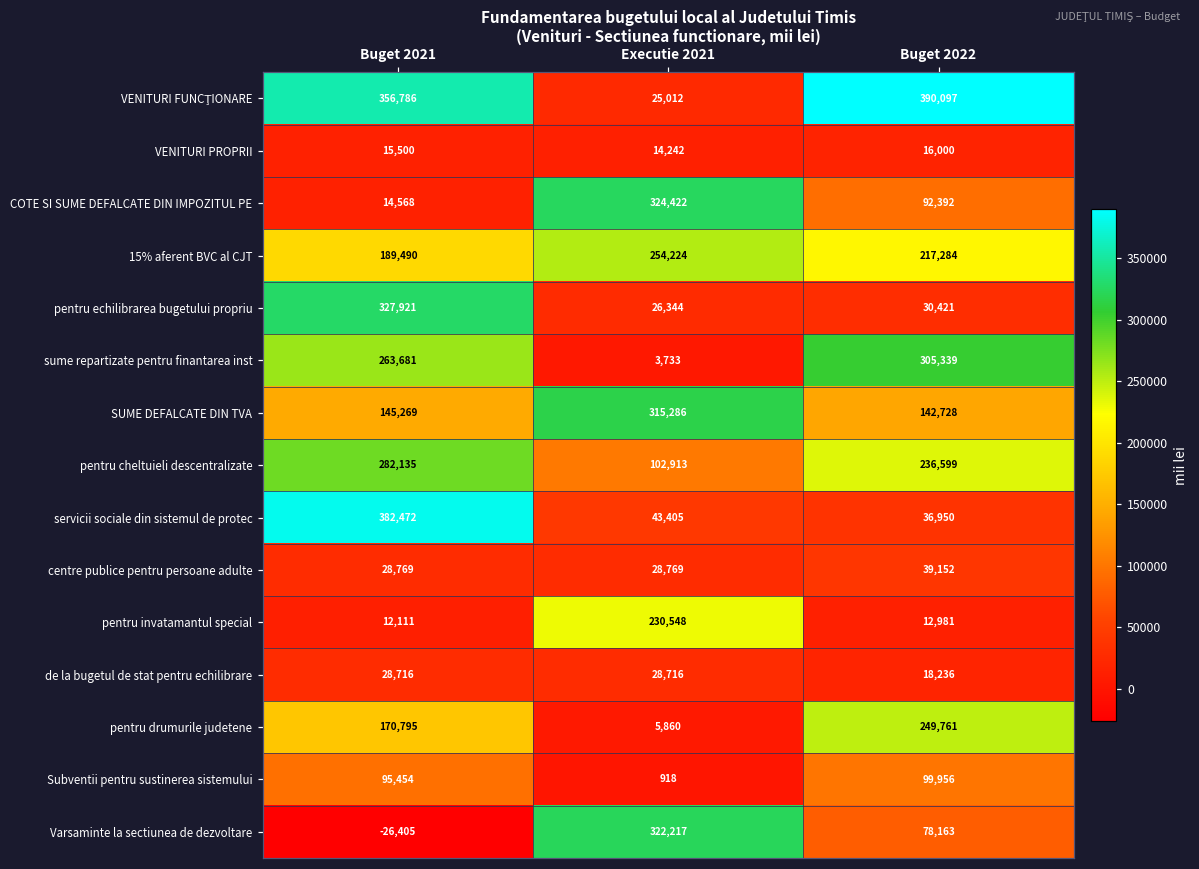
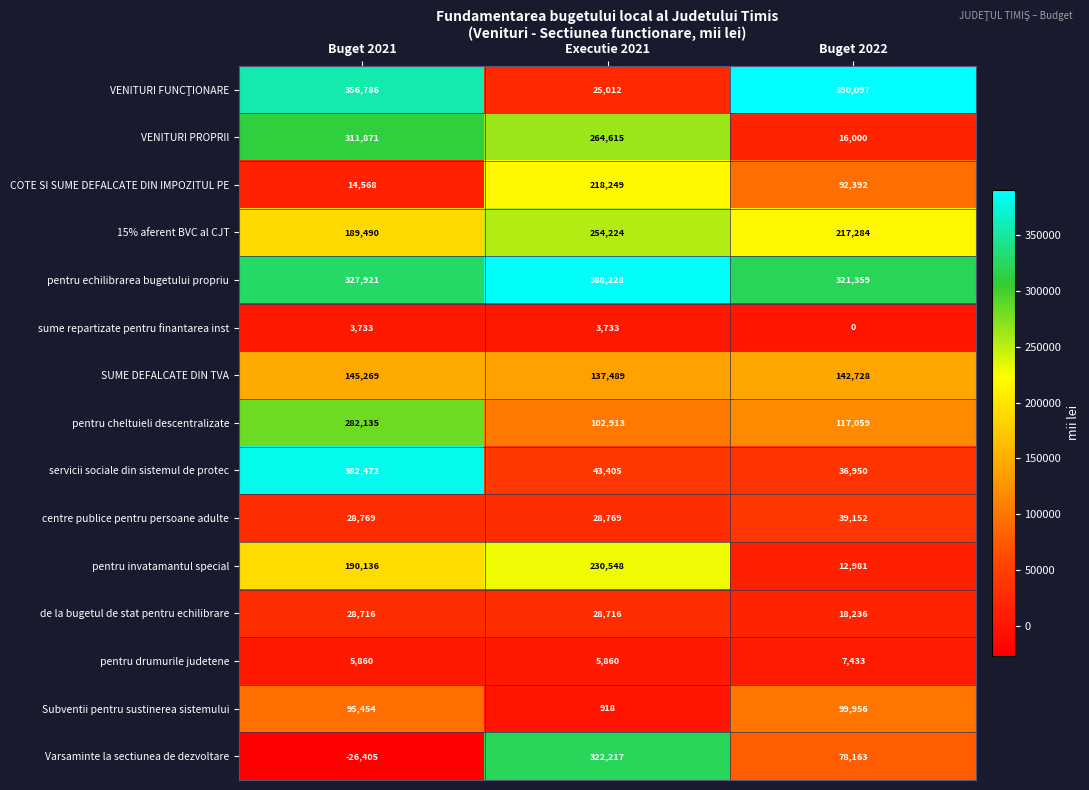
  {
    "VENITURI FUNCŢIONARE": {
      "Buget 2021": "356,786",
      "Executie 2021": "25,012",
      "Buget 2022": "390,097"
    },
    "VENITURI PROPRII": {
-     "Buget 2021": "15,500",
-     "Executie 2021": "14,242",
+     "Buget 2021": "311,871",
+     "Executie 2021": "264,615",
      "Buget 2022": "16,000"
    },
    "COTE SI SUME DEFALCATE DIN IMPOZITUL PE": {
      "Buget 2021": "14,568",
-     "Executie 2021": "324,422",
+     "Executie 2021": "218,249",
      "Buget 2022": "92,392"
    },
    "15% aferent BVC al CJT": {
      "Buget 2021": "189,490",
      "Executie 2021": "254,224",
      "Buget 2022": "217,284"
    },
    "pentru echilibrarea bugetului propriu": {
      "Buget 2021": "327,921",
-     "Executie 2021": "26,344",
-     "Buget 2022": "30,421"
+     "Executie 2021": "388,228",
+     "Buget 2022": "321,359"
    },
    "sume repartizate pentru finantarea inst": {
-     "Buget 2021": "263,681",
+     "Buget 2021": "3,733",
      "Executie 2021": "3,733",
-     "Buget 2022": "305,339"
+     "Buget 2022": "0"
    },
    "SUME DEFALCATE DIN TVA": {
      "Buget 2021": "145,269",
-     "Executie 2021": "315,286",
+     "Executie 2021": "137,489",
      "Buget 2022": "142,728"
    },
    "pentru cheltuieli descentralizate": {
      "Buget 2021": "282,135",
      "Executie 2021": "102,913",
-     "Buget 2022": "236,599"
+     "Buget 2022": "117,059"
    },
    "servicii sociale din sistemul de protec": {
      "Buget 2021": "382,472",
      "Executie 2021": "43,405",
      "Buget 2022": "36,950"
    },
    "centre publice pentru persoane adulte": {
      "Buget 2021": "28,769",
      "Executie 2021": "28,769",
      "Buget 2022": "39,152"
    },
    "pentru invatamantul special": {
-     "Buget 2021": "12,111",
+     "Buget 2021": "190,136",
      "Executie 2021": "230,548",
      "Buget 2022": "12,981"
    },
    "de la bugetul de stat pentru echilibrare": {
      "Buget 2021": "28,716",
      "Executie 2021": "28,716",
      "Buget 2022": "18,236"
    },
    "pentru drumurile judetene": {
-     "Buget 2021": "170,795",
+     "Buget 2021": "5,860",
      "Executie 2021": "5,860",
-     "Buget 2022": "249,761"
+     "Buget 2022": "7,433"
    },
    "Subventii pentru sustinerea sistemului": {
      "Buget 2021": "95,454",
      "Executie 2021": "918",
      "Buget 2022": "99,956"
    },
    "Varsaminte la sectiunea de dezvoltare": {
      "Buget 2021": "-26,405",
      "Executie 2021": "322,217",
      "Buget 2022": "78,163"
    }
  }
